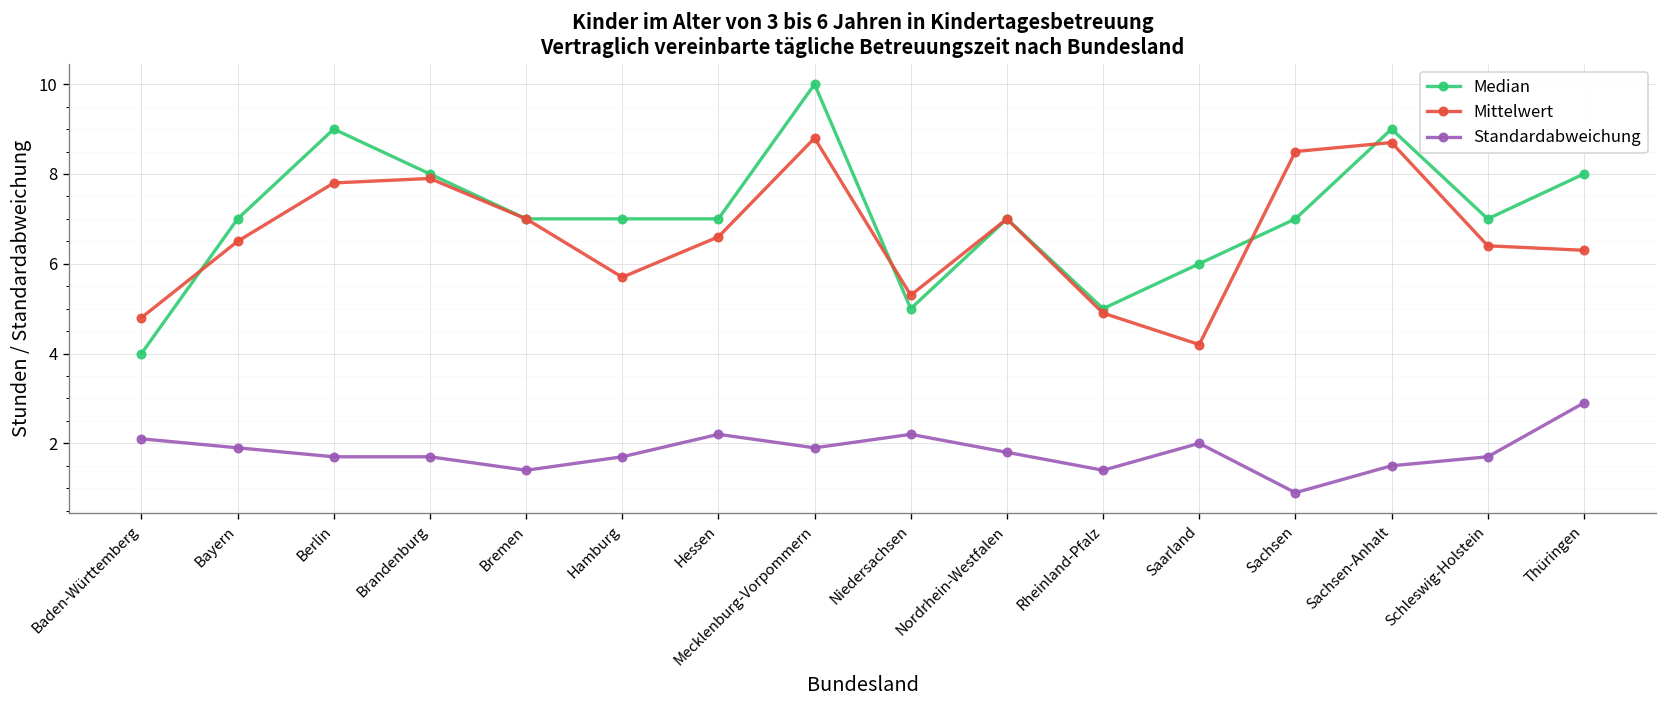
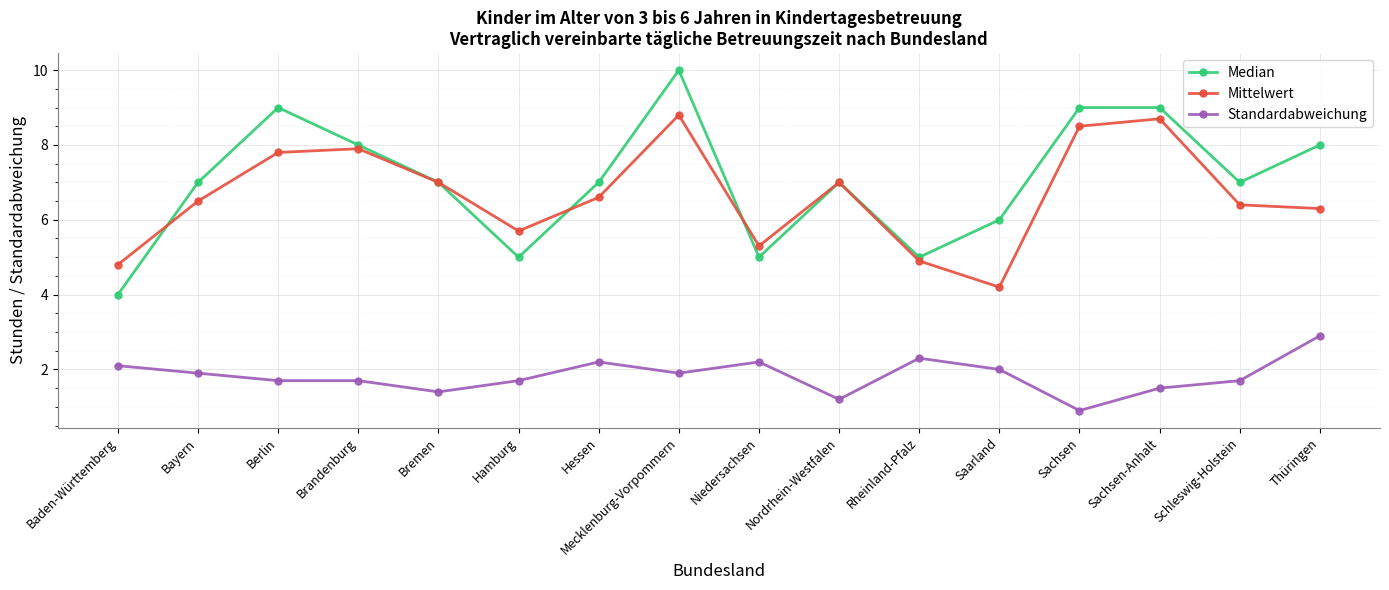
  {
    "Median": {
      "Baden-Württemberg": 4,
      "Bayern": 7,
      "Berlin": 9,
      "Brandenburg": 8,
-     "Hamburg": 7,
+     "Hamburg": 5,
      "Hessen": 7,
      "Mecklenburg-Vorpommern": 10,
      "Niedersachsen": 5,
      "Rheinland-Pfalz": 5,
      "Saarland": 6,
-     "Sachsen": 7,
+     "Sachsen": 9,
      "Sachsen-Anhalt": 9,
      "Schleswig-Holstein": 7,
      "Thüringen": 8
    },
    "Mittelwert": {
      "Baden-Württemberg": 4.8,
      "Bayern": 6.5,
      "Berlin": 7.8,
      "Brandenburg": 7.9,
      "Hamburg": 5.7,
      "Hessen": 6.6,
      "Mecklenburg-Vorpommern": 8.8,
      "Niedersachsen": 5.3,
      "Rheinland-Pfalz": 4.9,
      "Saarland": 4.2,
      "Sachsen": 8.5,
      "Sachsen-Anhalt": 8.7,
      "Schleswig-Holstein": 6.4,
      "Thüringen": 6.3
    },
    "Standardabweichung": {
      "Baden-Württemberg": 2.1,
      "Bayern": 1.9,
      "Berlin": 1.7,
      "Brandenburg": 1.7,
      "Bremen": 1.4,
      "Hamburg": 1.7,
      "Hessen": 2.2,
      "Mecklenburg-Vorpommern": 1.9,
      "Niedersachsen": 2.2,
-     "Nordrhein-Westfalen": 1.8,
-     "Rheinland-Pfalz": 1.4,
+     "Nordrhein-Westfalen": 1.2,
+     "Rheinland-Pfalz": 2.3,
      "Saarland": 2.0,
      "Sachsen": 0.9,
      "Sachsen-Anhalt": 1.5,
      "Schleswig-Holstein": 1.7,
      "Thüringen": 2.9
    }
  }
